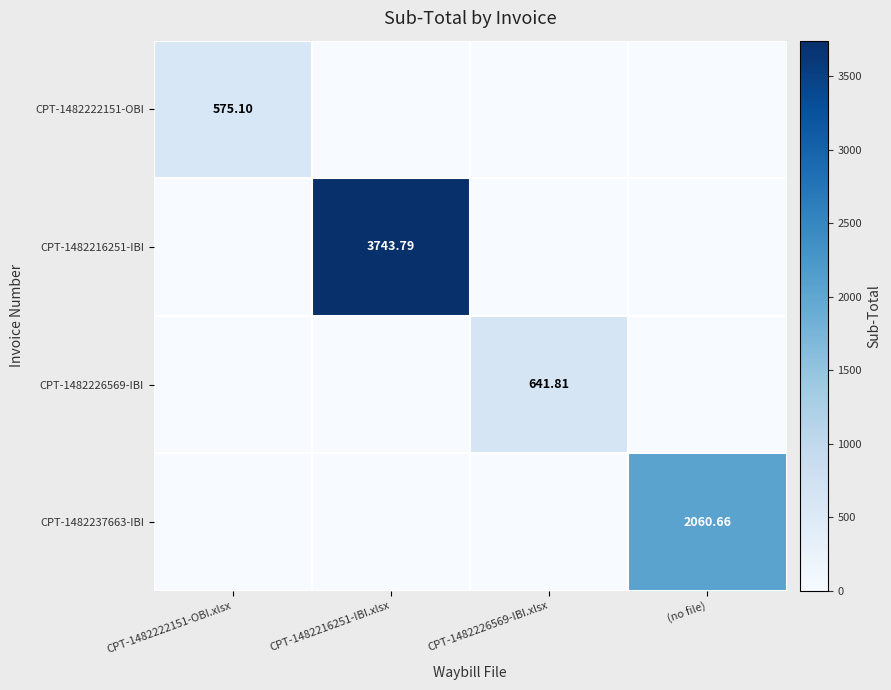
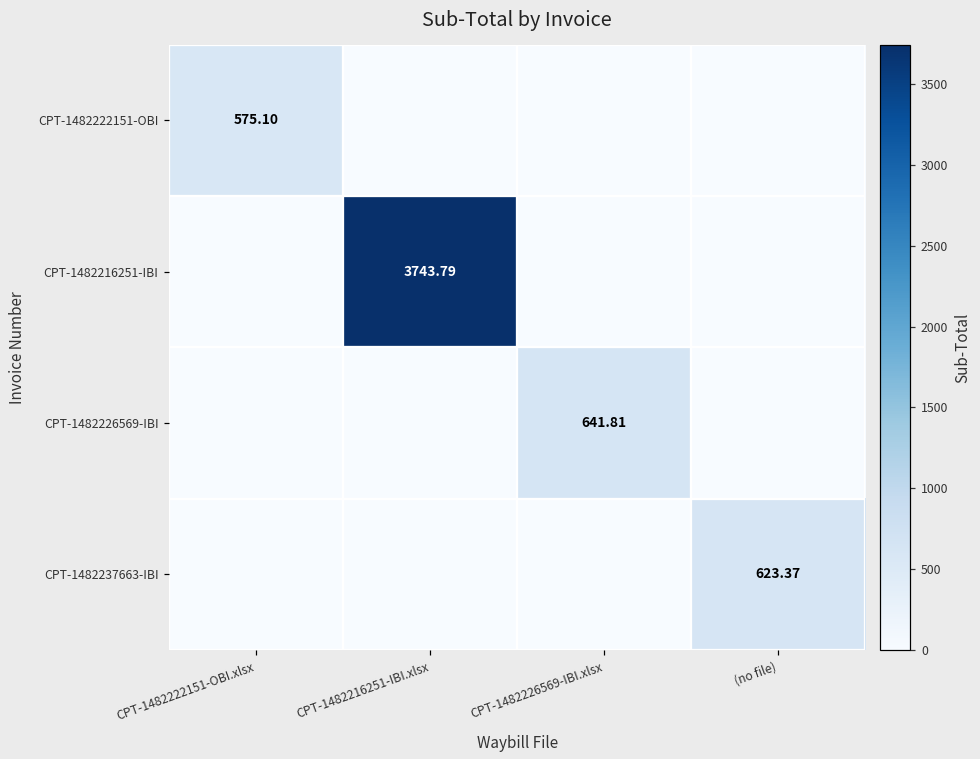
  {
    "CPT-1482222151-OBI": {
      "CPT-1482222151-OBI.xlsx": 575.10
    },
    "CPT-1482216251-IBI": {
      "CPT-1482216251-IBI.xlsx": 3743.79
    },
    "CPT-1482226569-IBI": {
      "CPT-1482226569-IBI.xlsx": 641.81
    },
    "CPT-1482237663-IBI": {
-     "(no file)": 2060.66
+     "(no file)": 623.37
    }
  }
